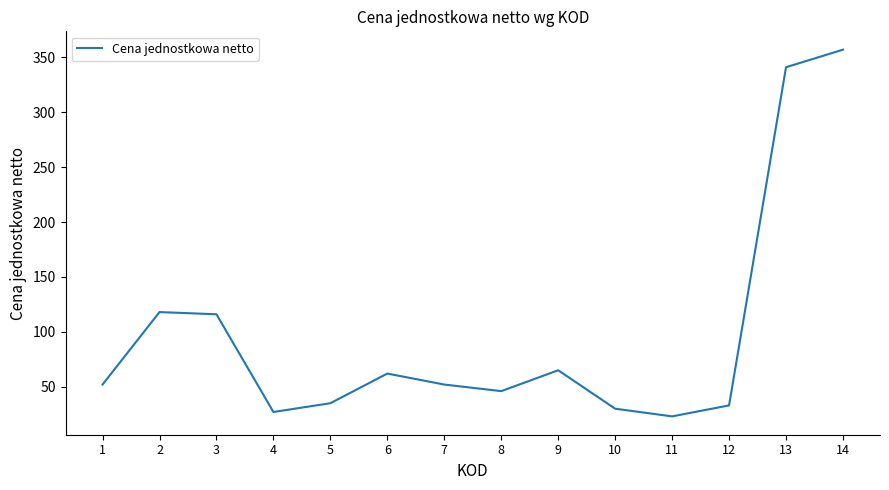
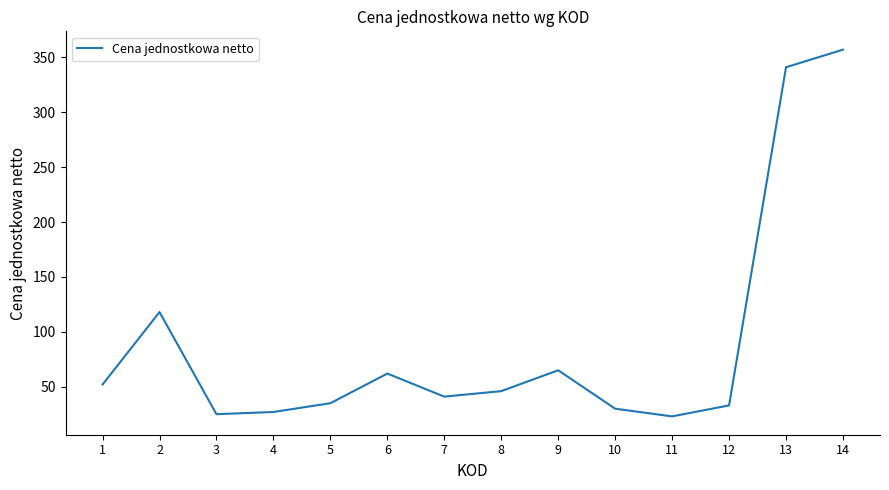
  {
    "1": 52,
    "2": 118,
-   "3": 116,
+   "3": 25,
    "4": 27,
    "5": 35,
    "6": 62,
-   "7": 52,
+   "7": 41,
    "8": 46,
    "9": 65,
    "10": 30,
    "11": 23,
    "12": 33,
    "13": 341,
    "14": 357
  }
